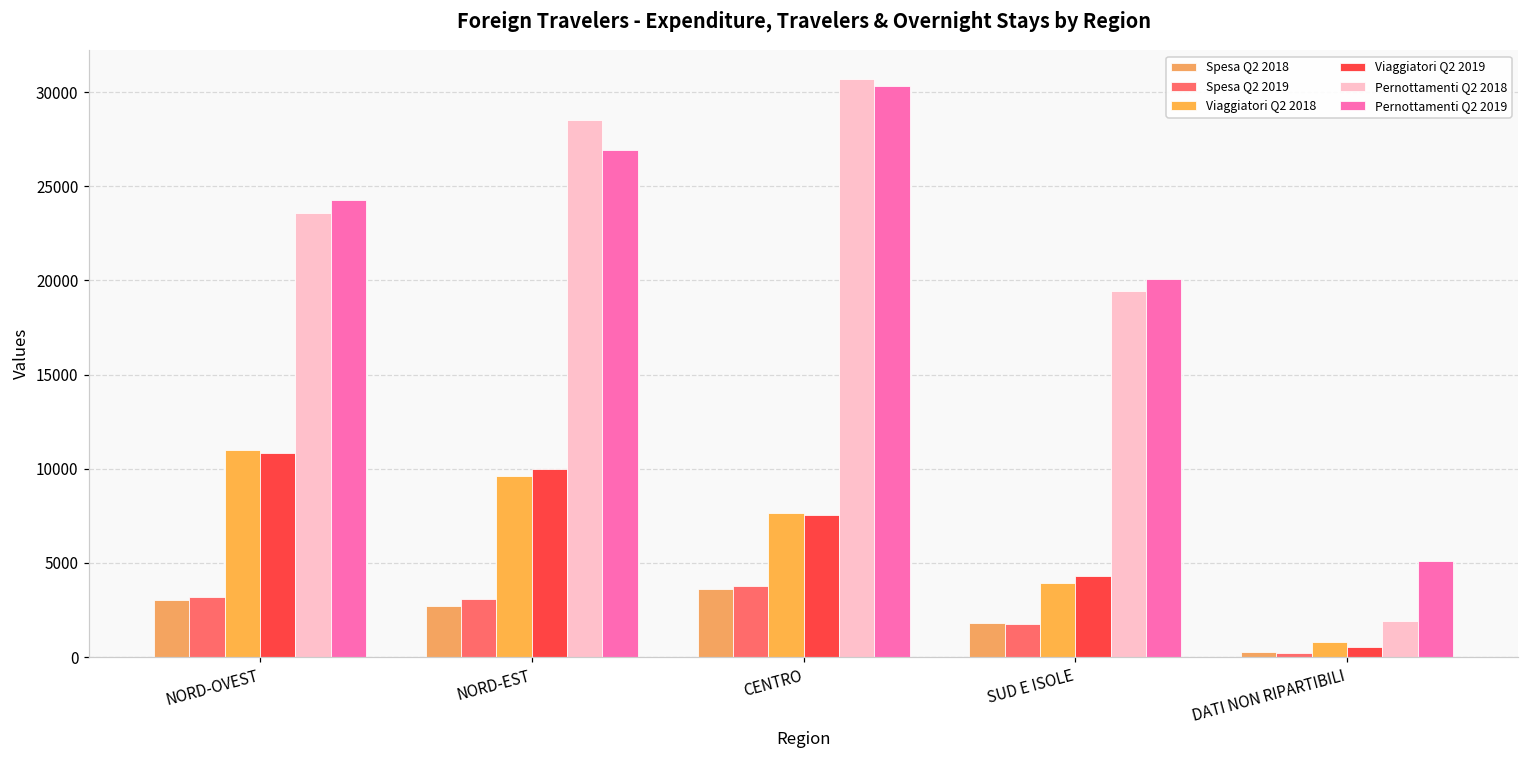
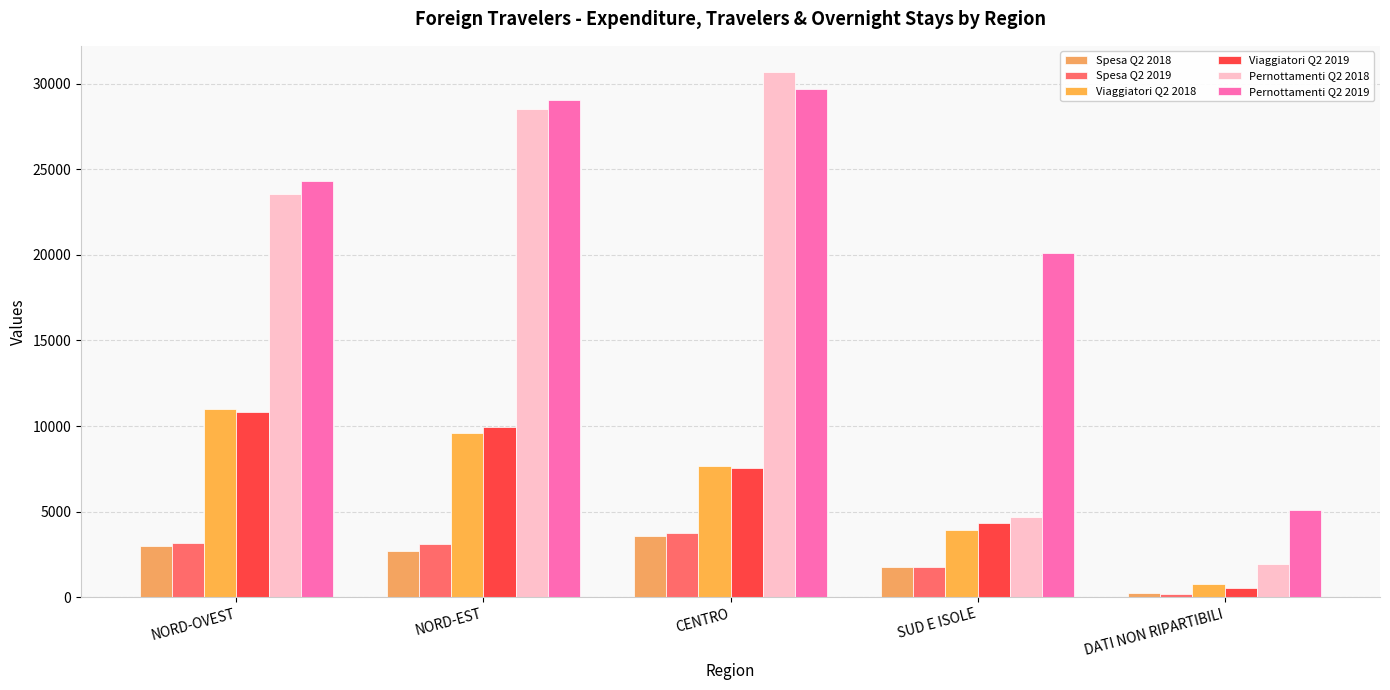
  {
    "Pernottamenti Q2 2018": {
      "NORD-OVEST": 23600,
      "NORD-EST": 28500,
      "CENTRO": 30700,
-     "SUD E ISOLE": 19500,
+     "SUD E ISOLE": 4700,
      "DATI NON RIPARTIBILI": 1900
    },
    "Pernottamenti Q2 2019": {
      "NORD-OVEST": 24300,
-     "NORD-EST": 26900,
-     "CENTRO": 30300,
+     "NORD-EST": 29000,
+     "CENTRO": 29700,
      "SUD E ISOLE": 20100,
      "DATI NON RIPARTIBILI": 5100
    }
  }
